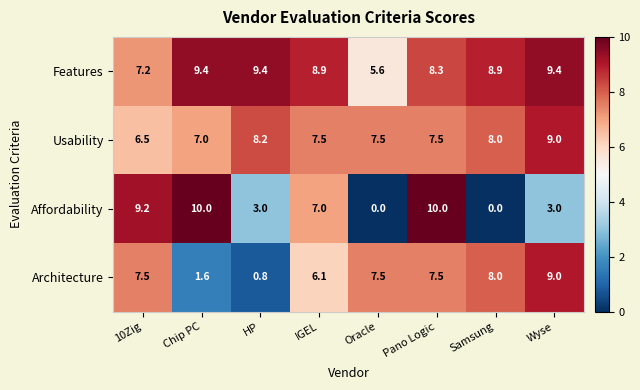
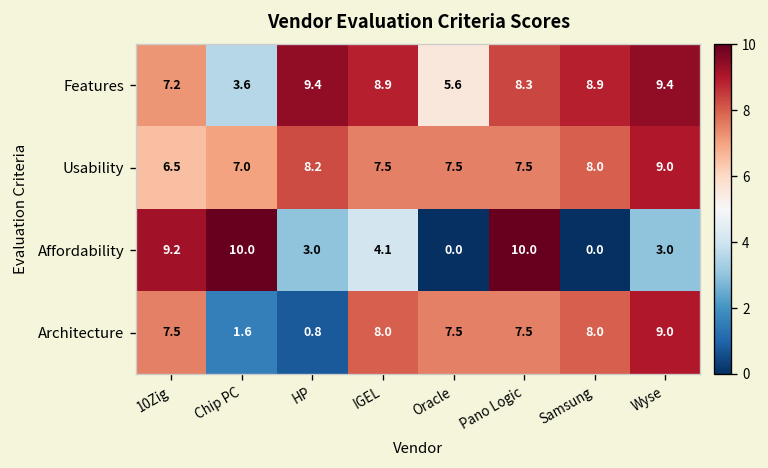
  {
    "Features": {
      "10Zig": 7.2,
-     "Chip PC": 9.4,
+     "Chip PC": 3.6,
      "HP": 9.4,
      "IGEL": 8.9,
      "Oracle": 5.6,
      "Pano Logic": 8.3,
      "Samsung": 8.9,
      "Wyse": 9.4
    },
    "Usability": {
      "10Zig": 6.5,
      "Chip PC": 7.0,
      "HP": 8.2,
      "IGEL": 7.5,
      "Oracle": 7.5,
      "Pano Logic": 7.5,
      "Samsung": 8.0,
      "Wyse": 9.0
    },
    "Affordability": {
      "10Zig": 9.2,
      "Chip PC": 10.0,
      "HP": 3.0,
-     "IGEL": 7.0,
+     "IGEL": 4.1,
      "Oracle": 0.0,
      "Pano Logic": 10.0,
      "Samsung": 0.0,
      "Wyse": 3.0
    },
    "Architecture": {
      "10Zig": 7.5,
      "Chip PC": 1.6,
      "HP": 0.8,
-     "IGEL": 6.1,
+     "IGEL": 8.0,
      "Oracle": 7.5,
      "Pano Logic": 7.5,
      "Samsung": 8.0,
      "Wyse": 9.0
    }
  }
